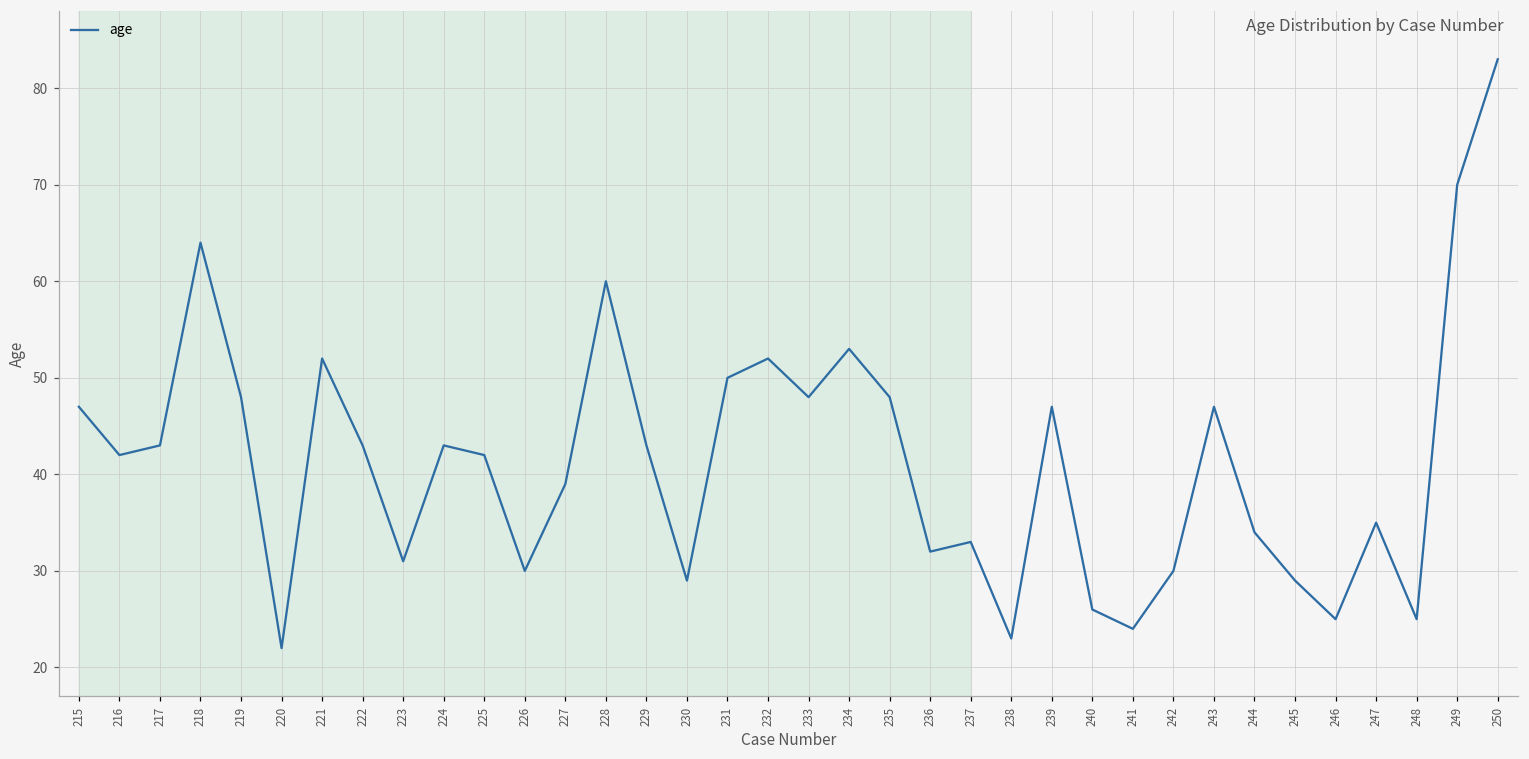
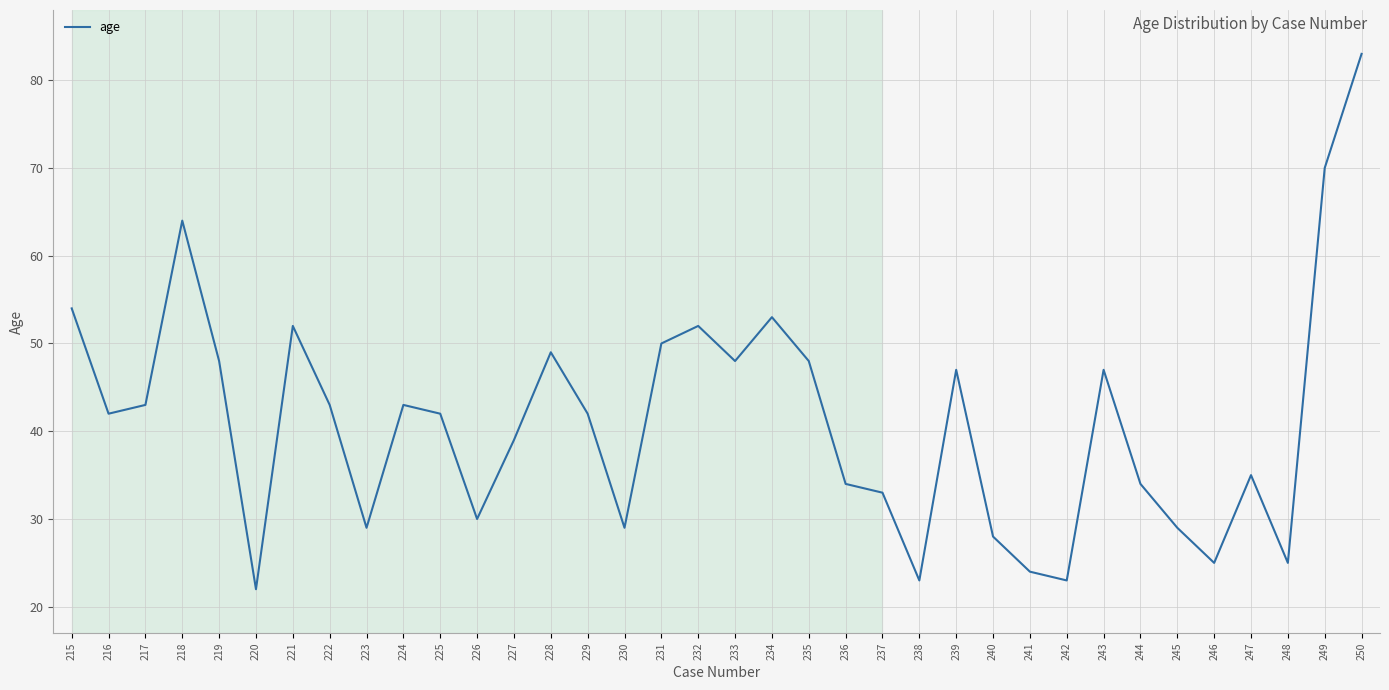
  {
-   "215": 47,
+   "215": 54,
    "216": 42,
    "217": 43,
    "218": 64,
    "219": 48,
    "220": 22,
    "221": 52,
    "222": 43,
-   "223": 31,
+   "223": 29,
    "224": 43,
    "225": 42,
    "226": 30,
    "227": 39,
-   "228": 60,
-   "229": 43,
+   "228": 49,
+   "229": 42,
    "230": 29,
    "231": 50,
    "232": 52,
    "233": 48,
    "234": 53,
    "235": 48,
-   "236": 32,
+   "236": 34,
    "237": 33,
    "238": 23,
    "239": 47,
-   "240": 26,
+   "240": 28,
    "241": 24,
-   "242": 30,
+   "242": 23,
    "243": 47,
    "244": 34,
    "245": 29,
    "246": 25,
    "247": 35,
    "248": 25,
    "249": 70,
    "250": 83
  }
